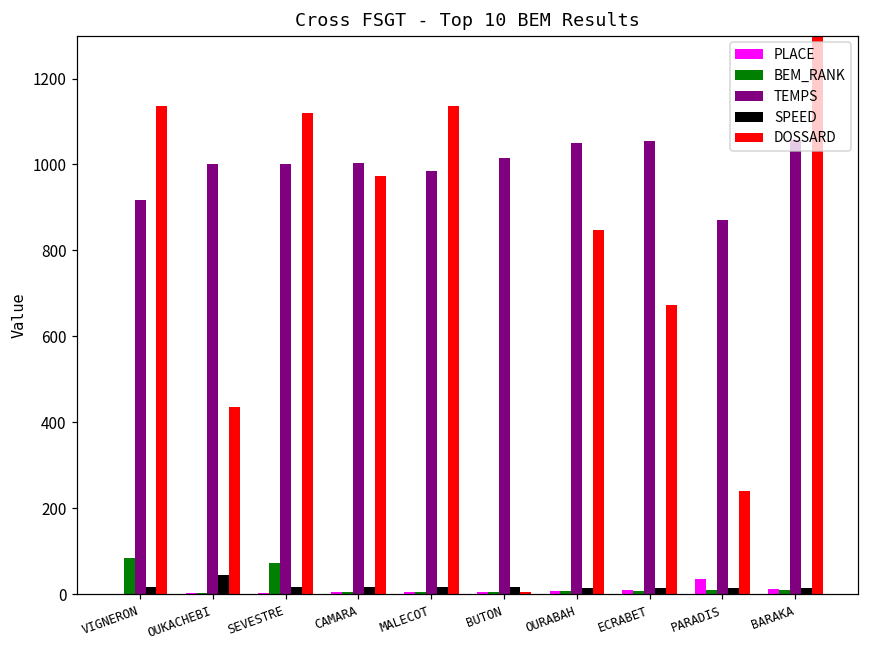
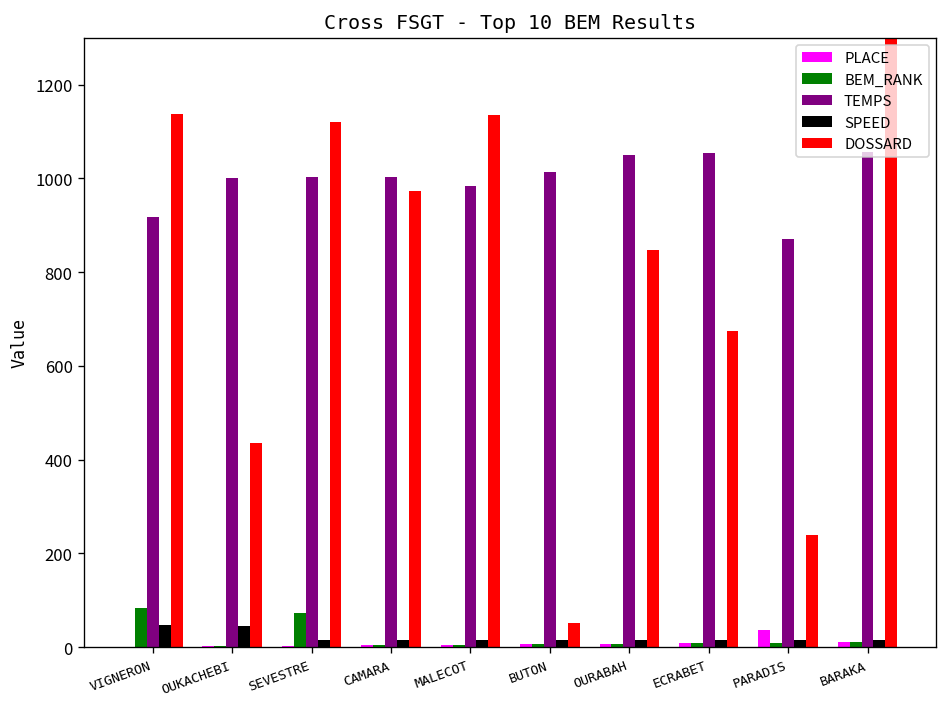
  {
    "PLACE": {
      "OURABAH": 10,
      "ECRABET": 10,
      "PARADIS": 40,
      "BARAKA": 10
    },
    "BEM_RANK": {
      "VIGNERON": 80,
      "SEVESTRE": 70,
      "OURABAH": 10,
      "ECRABET": 10,
      "PARADIS": 10,
      "BARAKA": 10
    },
    "TEMPS": {
      "VIGNERON": 920,
      "OUKACHEBI": 1000,
      "SEVESTRE": 1000,
      "CAMARA": 1000,
      "MALECOT": 980,
      "BUTON": 1010,
      "OURABAH": 1050,
      "ECRABET": 1060,
      "PARADIS": 870
    },
    "SPEED": {
-     "VIGNERON": 20,
+     "VIGNERON": 50,
      "OUKACHEBI": 40,
      "SEVESTRE": 20,
      "CAMARA": 20,
      "MALECOT": 20,
      "BUTON": 20,
      "OURABAH": 10,
      "ECRABET": 10,
      "PARADIS": 10,
      "BARAKA": 10
    },
    "DOSSARD": {
      "VIGNERON": 1140,
      "OUKACHEBI": 440,
      "SEVESTRE": 1120,
      "CAMARA": 970,
      "MALECOT": 1140,
-     "BUTON": 10,
+     "BUTON": 50,
      "OURABAH": 850,
      "ECRABET": 670,
      "PARADIS": 240
    }
  }
